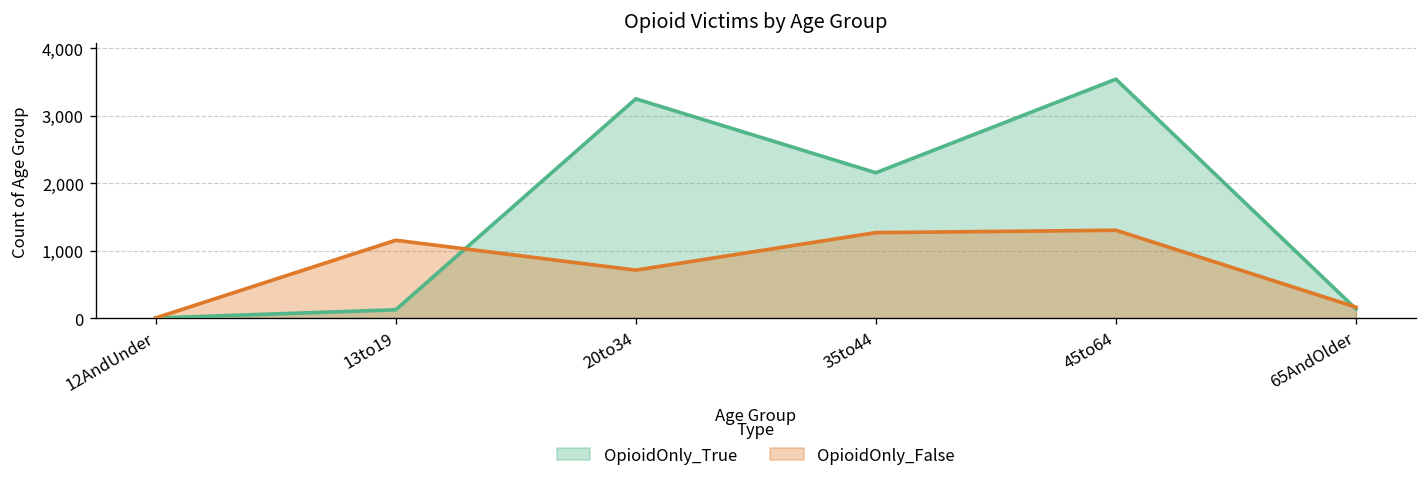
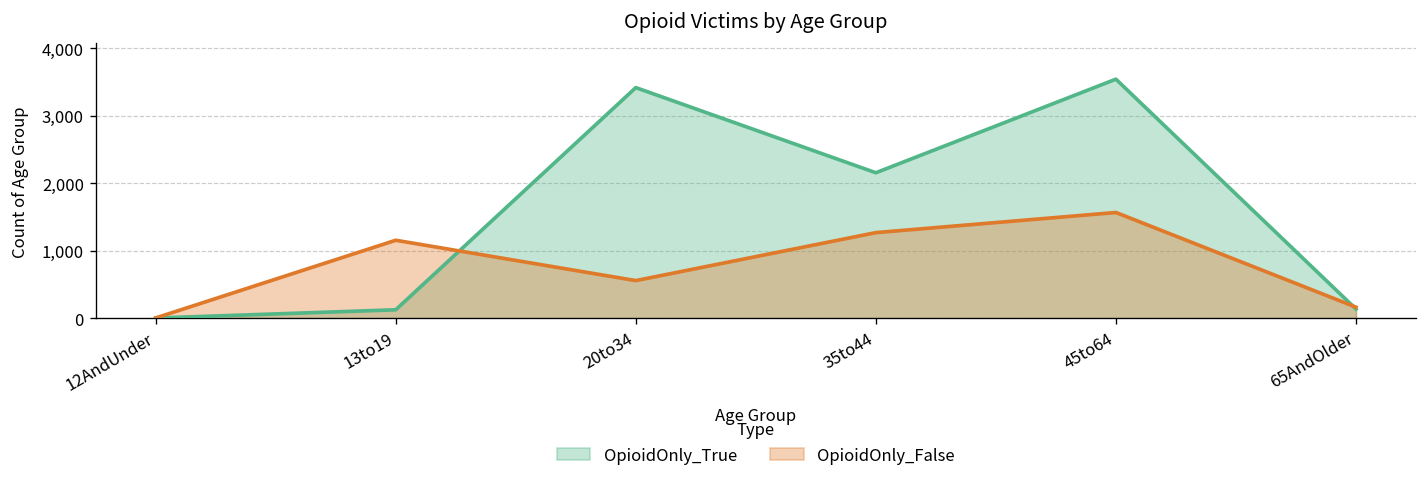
  {
    "OpioidOnly_True": {
      "13to19": "100",
-     "20to34": "3,200",
+     "20to34": "3,400",
      "35to44": "2,200",
      "45to64": "3,500"
    },
    "OpioidOnly_False": {
      "13to19": "1,200",
-     "20to34": "700",
+     "20to34": "600",
      "35to44": "1,300",
-     "45to64": "1,300"
+     "45to64": "1,600"
    }
  }
